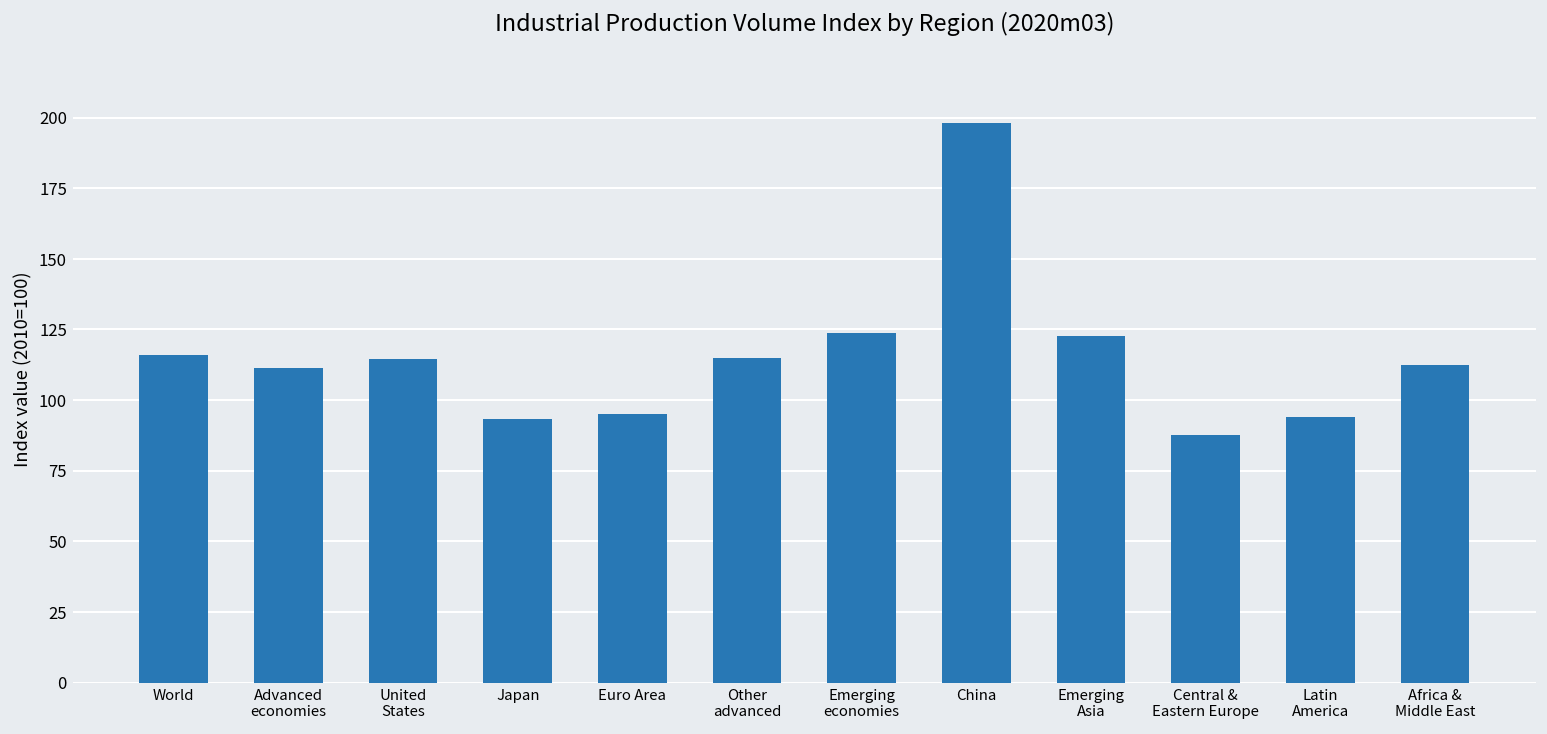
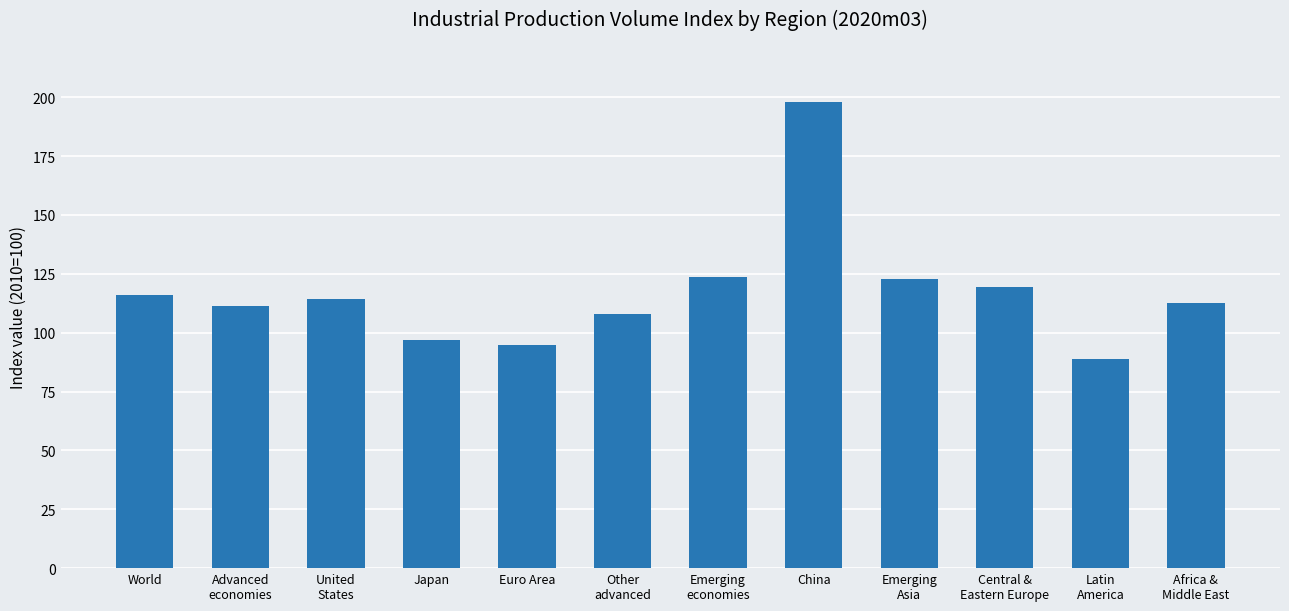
  {
    "World": 116,
    "Advanced economies": 111,
    "United States": 114,
-   "Japan": 93,
+   "Japan": 97,
    "Euro Area": 95,
-   "Other advanced": 115,
+   "Other advanced": 108,
    "Emerging economies": 124,
    "China": 198,
    "Emerging Asia": 123,
-   "Central & Eastern Europe": 88,
-   "Latin America": 94,
+   "Central & Eastern Europe": 119,
+   "Latin America": 89,
    "Africa & Middle East": 113
  }
